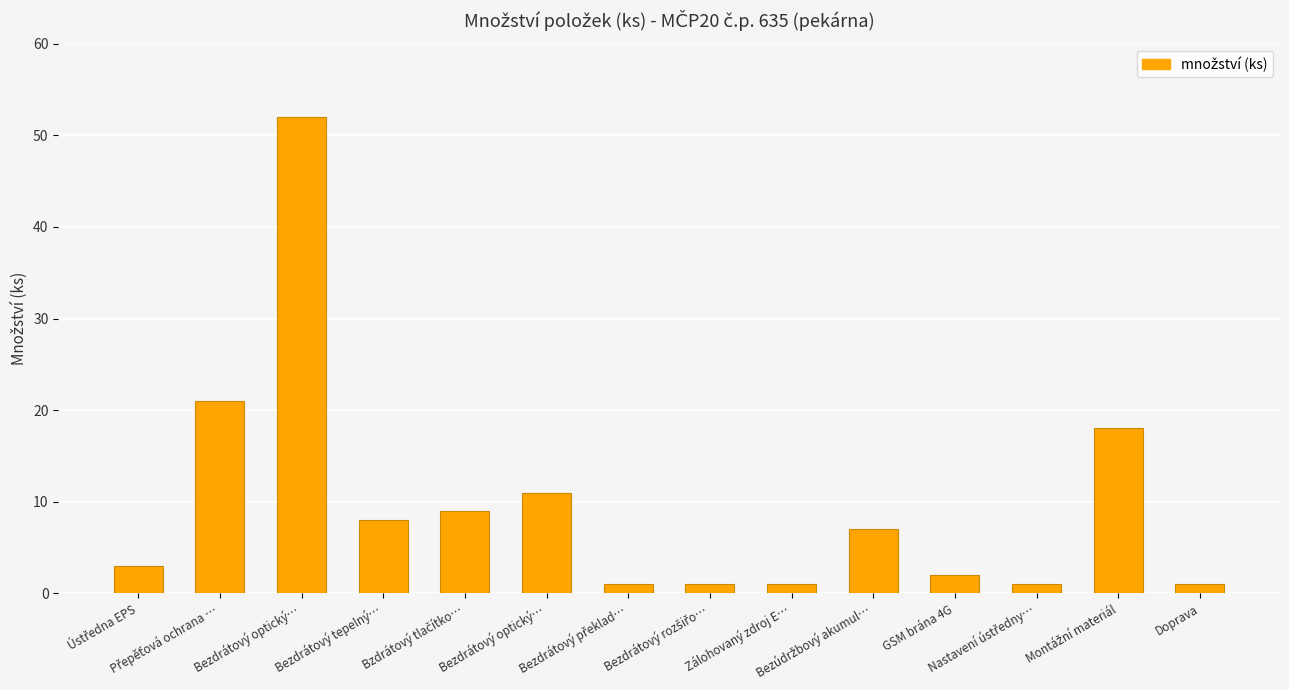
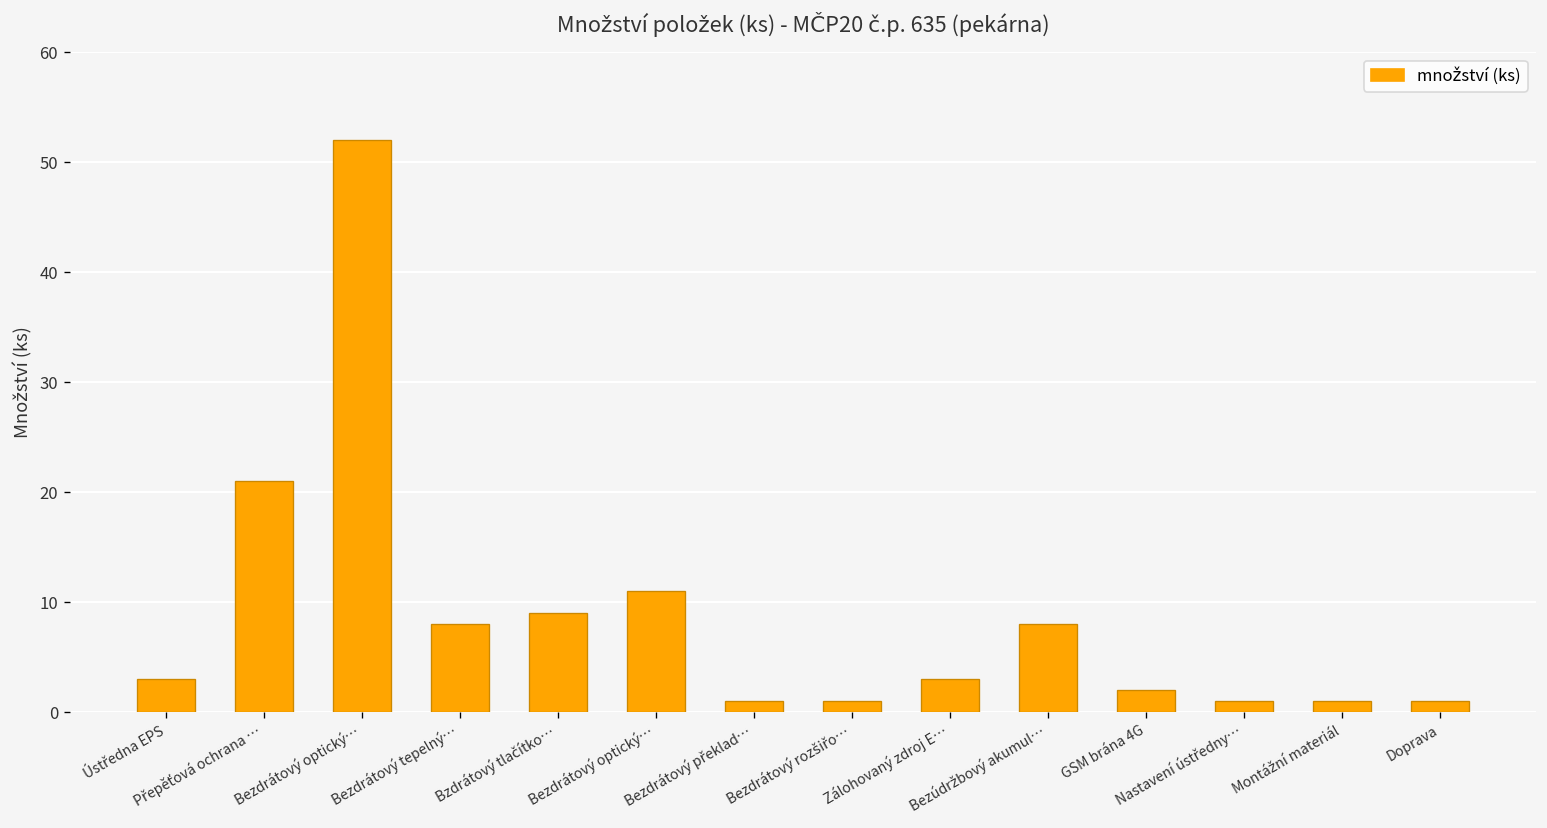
  {
    "Ústředna EPS": 3,
    "Přepěťová ochrana …": 21,
    "Bezdrátový tepelný…": 8,
    "Bzdrátový tlačítko…": 9,
    "Bezdrátový překlad…": 1,
    "Bezdrátový rozšiřo…": 1,
-   "Zálohovaný zdroj E…": 1,
-   "Bezúdržbový akumul…": 7,
+   "Zálohovaný zdroj E…": 3,
+   "Bezúdržbový akumul…": 8,
    "GSM brána 4G": 2,
    "Nastavení ústředny…": 1,
-   "Montážní materiál": 18,
+   "Montážní materiál": 1,
    "Doprava": 1
  }
